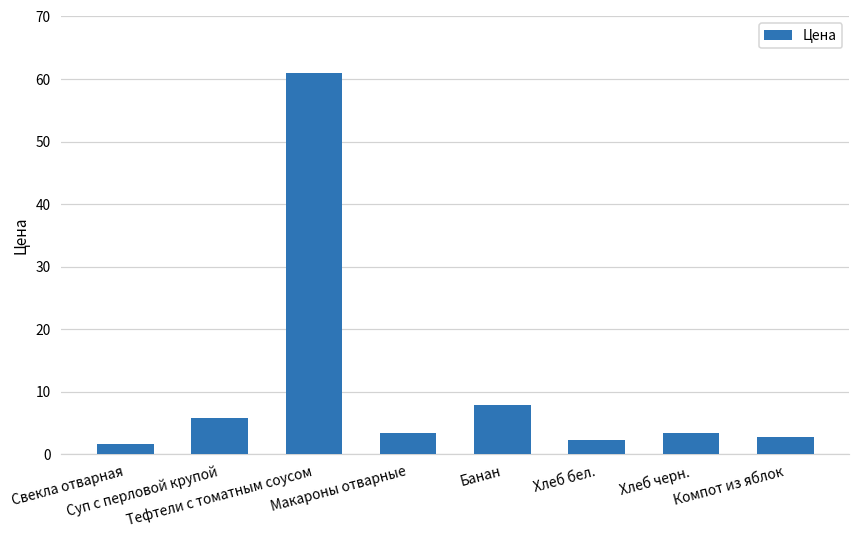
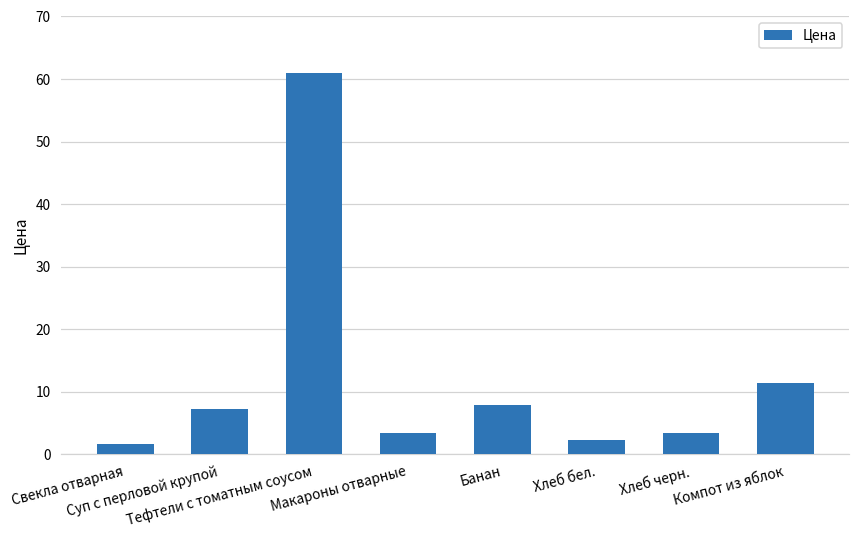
  {
    "Свекла отварная": 2,
-   "Суп с перловой крупой": 6,
+   "Суп с перловой крупой": 7,
    "Тефтели с томатным соусом": 61,
    "Макароны отварные": 3,
    "Банан": 8,
    "Хлеб бел.": 2,
    "Хлеб черн.": 3,
-   "Компот из яблок": 3
+   "Компот из яблок": 11
  }
